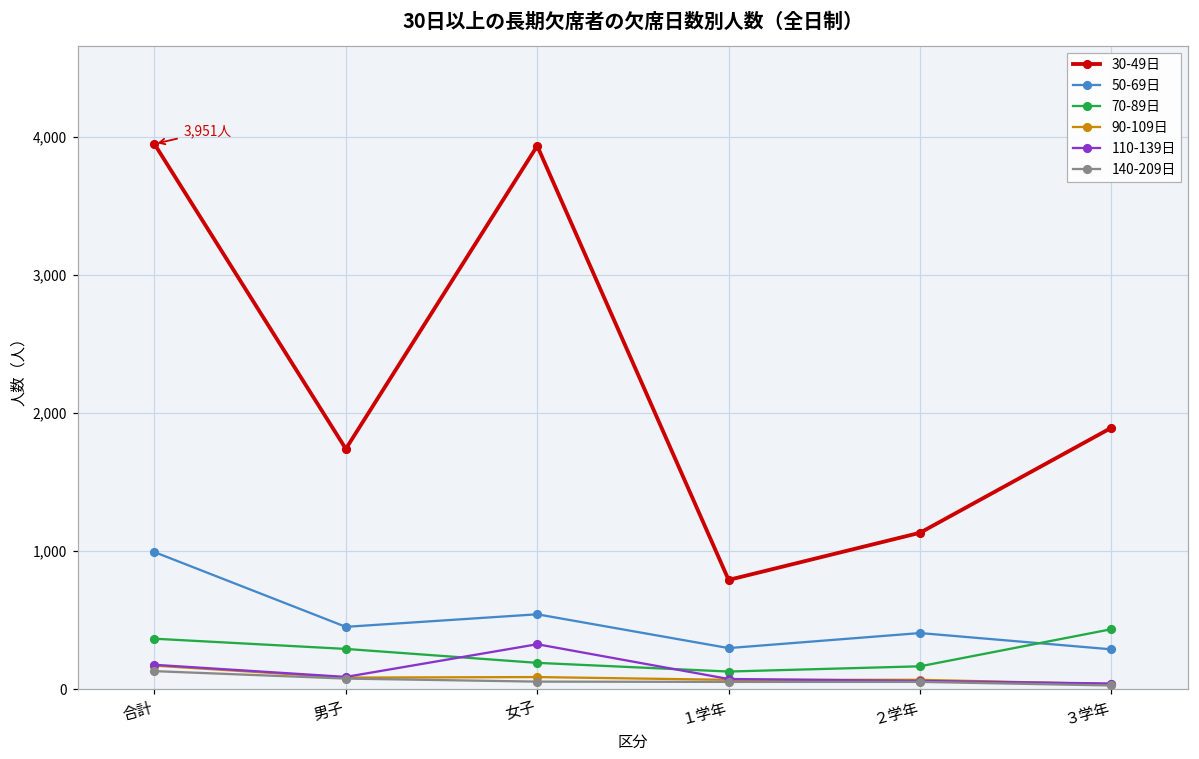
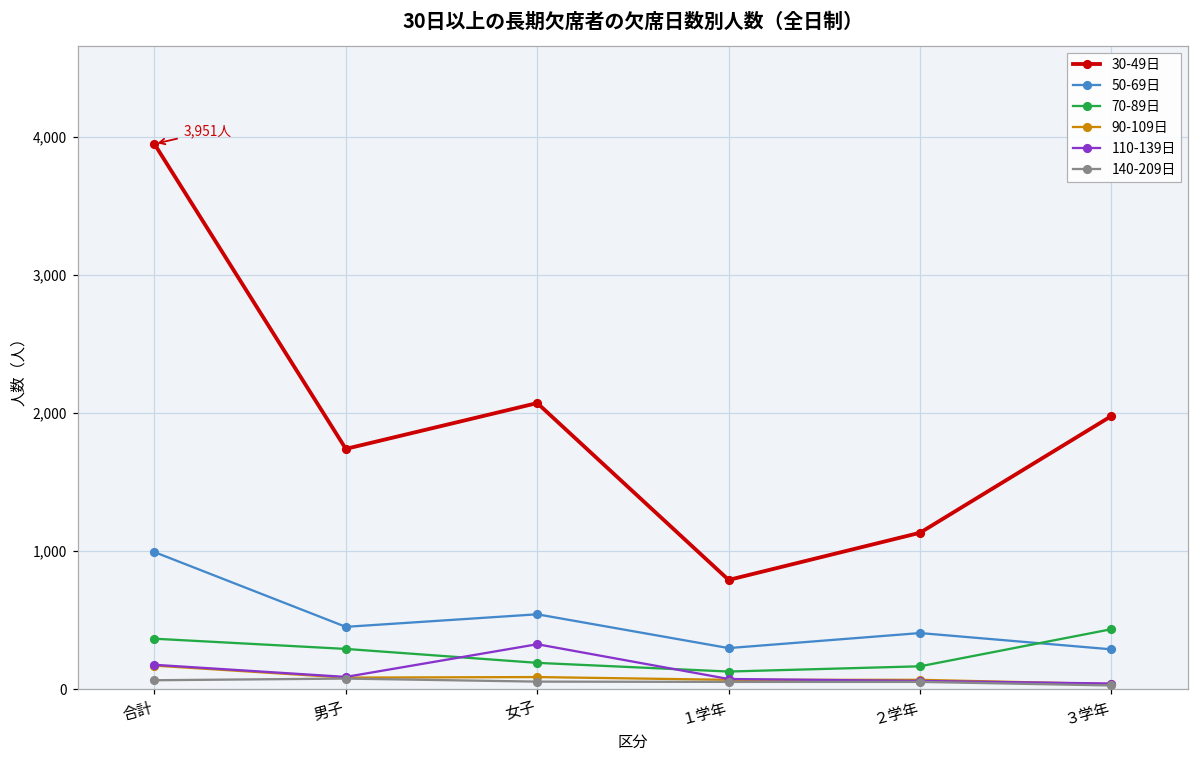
  {
    "30-49日": {
      "男子": "1,740",
-     "女子": "3,940",
+     "女子": "2,070",
      "１学年": "790",
      "２学年": "1,130",
-     "３学年": "1,890"
+     "３学年": "1,980"
    },
    "50-69日": {
      "合計": "990",
      "男子": "450",
      "女子": "540",
      "１学年": "300",
      "２学年": "410",
      "３学年": "290"
    },
    "70-89日": {
      "合計": "370",
      "男子": "290",
      "女子": "190",
      "１学年": "130",
      "２学年": "170",
      "３学年": "430"
    },
    "90-109日": {
      "女子": "90"
    },
    "110-139日": {
      "女子": "330"
    },
    "140-209日": {
-     "合計": "130",
+     "合計": "60",
      "女子": "50"
    }
  }
